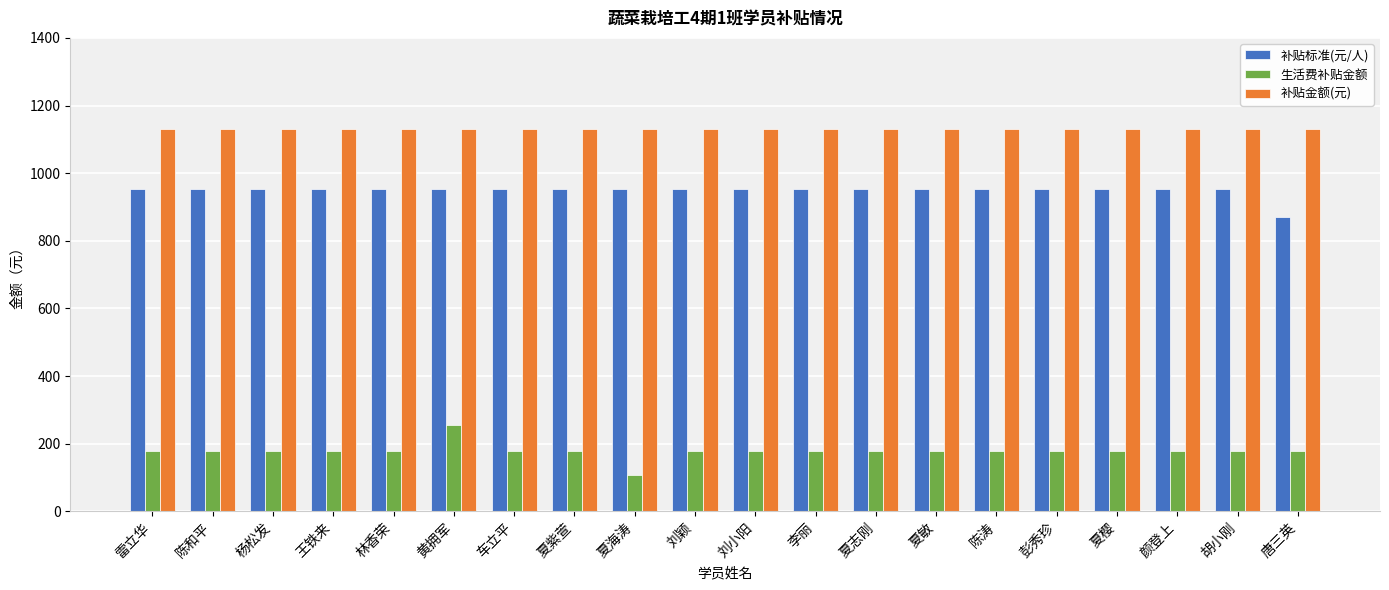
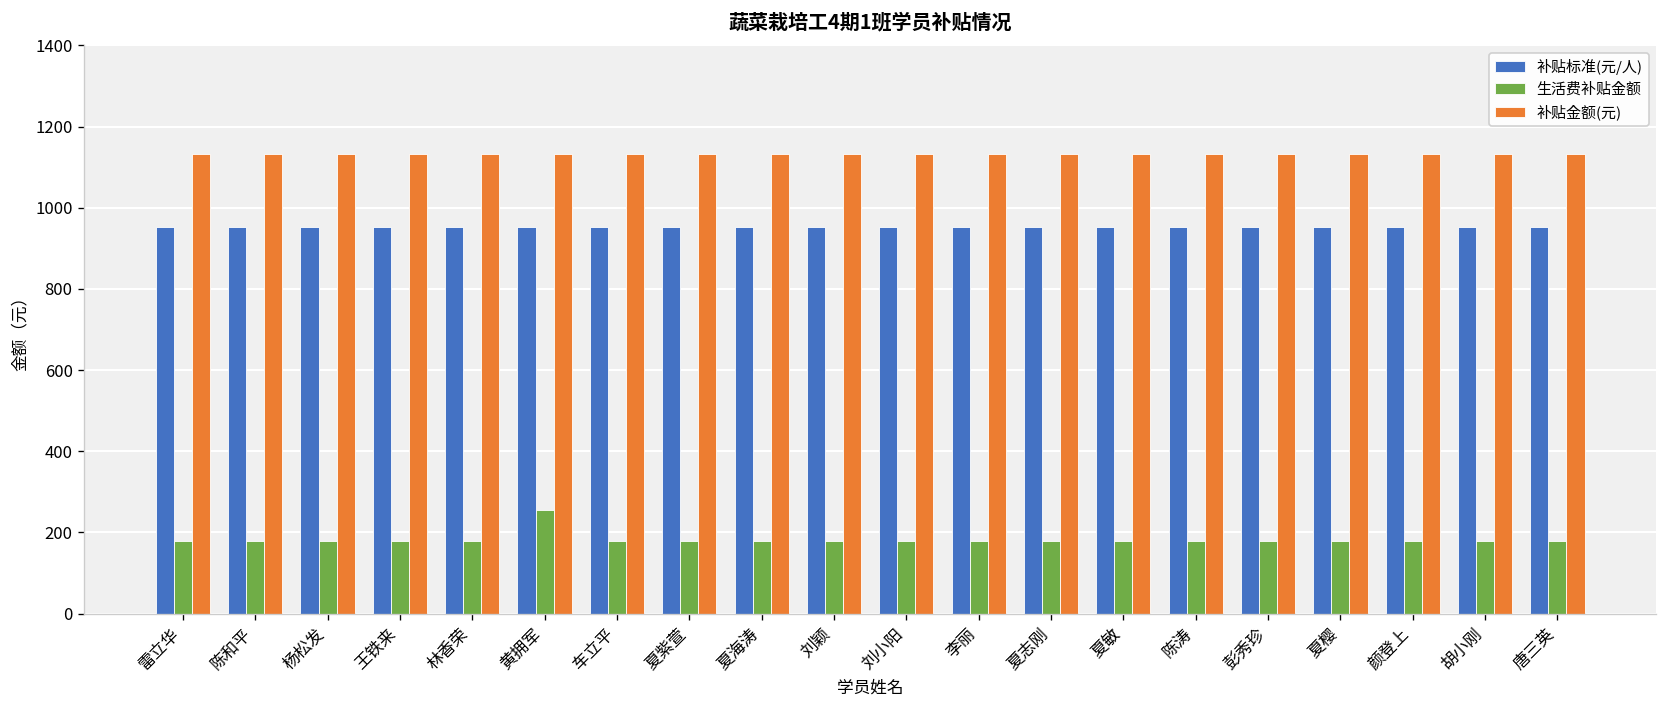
  {
    "补贴标准(元/人)": {
      "雷立华": 950,
      "陈和平": 950,
      "杨松发": 950,
      "王铁来": 950,
      "林香荣": 950,
      "黄拥军": 950,
      "车立平": 950,
      "夏紫萱": 950,
      "夏海涛": 950,
      "刘颖": 950,
      "刘小阳": 950,
      "李丽": 950,
      "夏志刚": 950,
      "夏敏": 950,
      "陈涛": 950,
      "彭秀珍": 950,
      "夏樱": 950,
      "颜登上": 950,
      "胡小刚": 950,
-     "唐三英": 870
+     "唐三英": 950
    },
    "生活费补贴金额": {
      "雷立华": 180,
      "陈和平": 180,
      "杨松发": 180,
      "王铁来": 180,
      "林香荣": 180,
      "黄拥军": 260,
      "车立平": 180,
      "夏紫萱": 180,
-     "夏海涛": 110,
+     "夏海涛": 180,
      "刘颖": 180,
      "刘小阳": 180,
      "李丽": 180,
      "夏志刚": 180,
      "夏敏": 180,
      "陈涛": 180,
      "彭秀珍": 180,
      "夏樱": 180,
      "颜登上": 180,
      "胡小刚": 180,
      "唐三英": 180
    },
    "补贴金额(元)": {
      "雷立华": 1130,
      "陈和平": 1130,
      "杨松发": 1130,
      "王铁来": 1130,
      "林香荣": 1130,
      "黄拥军": 1130,
      "车立平": 1130,
      "夏紫萱": 1130,
      "夏海涛": 1130,
      "刘颖": 1130,
      "刘小阳": 1130,
      "李丽": 1130,
      "夏志刚": 1130,
      "夏敏": 1130,
      "陈涛": 1130,
      "彭秀珍": 1130,
      "夏樱": 1130,
      "颜登上": 1130,
      "胡小刚": 1130,
      "唐三英": 1130
    }
  }
